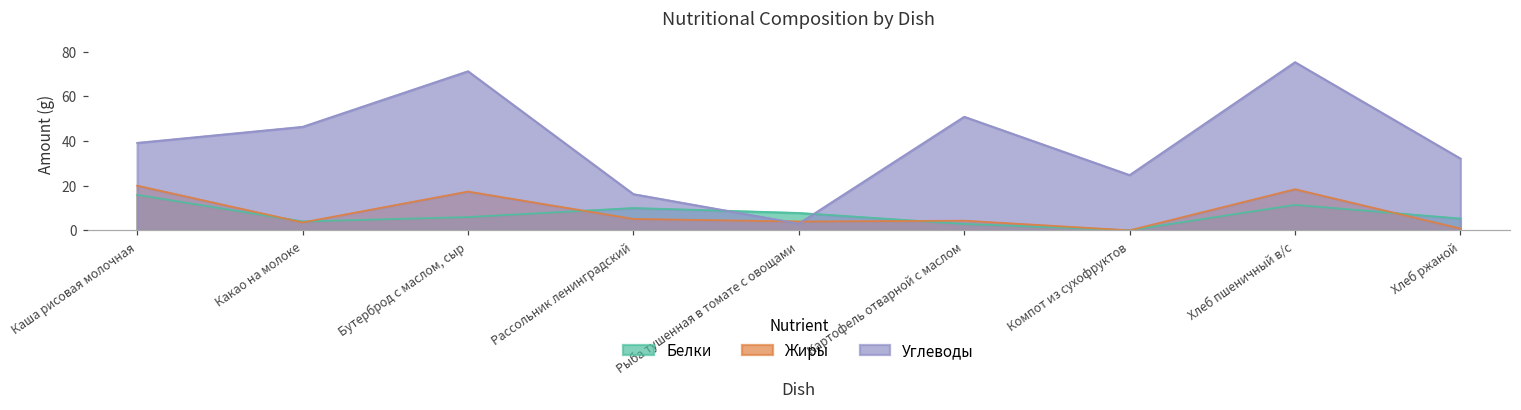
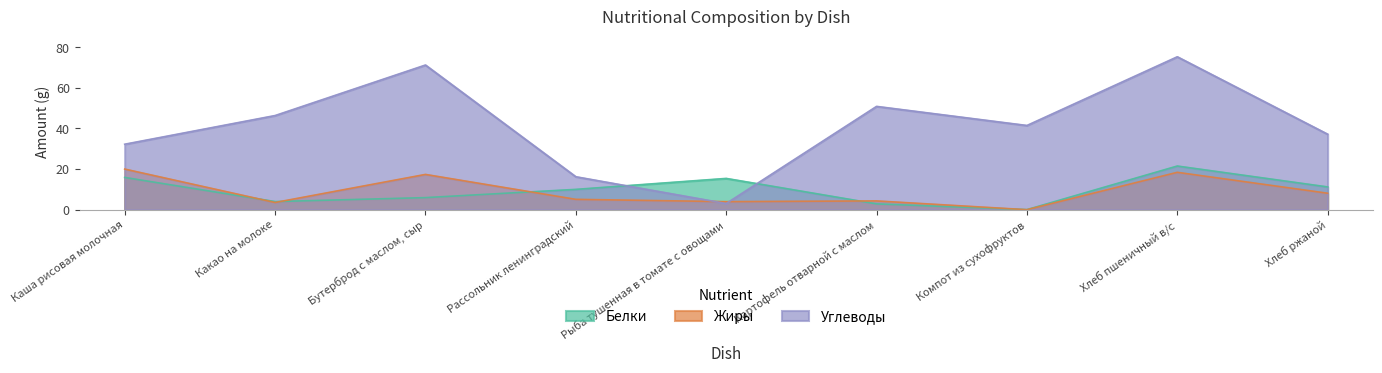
  {
    "Белки": {
      "Каша рисовая молочная": 16,
      "Бутерброд с маслом, сыр": 6,
      "Рассольник ленинградский": 10,
-     "Рыба тушенная в томате с овощами": 8,
+     "Рыба тушенная в томате с овощами": 15,
      "Картофель отварной с маслом": 3,
-     "Хлеб пшеничный в/с": 11,
-     "Хлеб ржаной": 5
+     "Хлеб пшеничный в/с": 22,
+     "Хлеб ржаной": 11
    },
    "Жиры": {
      "Каша рисовая молочная": 20,
      "Бутерброд с маслом, сыр": 17,
      "Рассольник ленинградский": 5,
      "Картофель отварной с маслом": 4,
      "Хлеб пшеничный в/с": 18,
-     "Хлеб ржаной": 1
+     "Хлеб ржаной": 8
    },
    "Углеводы": {
-     "Каша рисовая молочная": 39,
+     "Каша рисовая молочная": 32,
      "Какао на молоке": 46,
      "Бутерброд с маслом, сыр": 71,
      "Рассольник ленинградский": 16,
      "Картофель отварной с маслом": 51,
-     "Компот из сухофруктов": 25,
+     "Компот из сухофруктов": 41,
      "Хлеб пшеничный в/с": 75,
-     "Хлеб ржаной": 32
+     "Хлеб ржаной": 37
    }
  }
